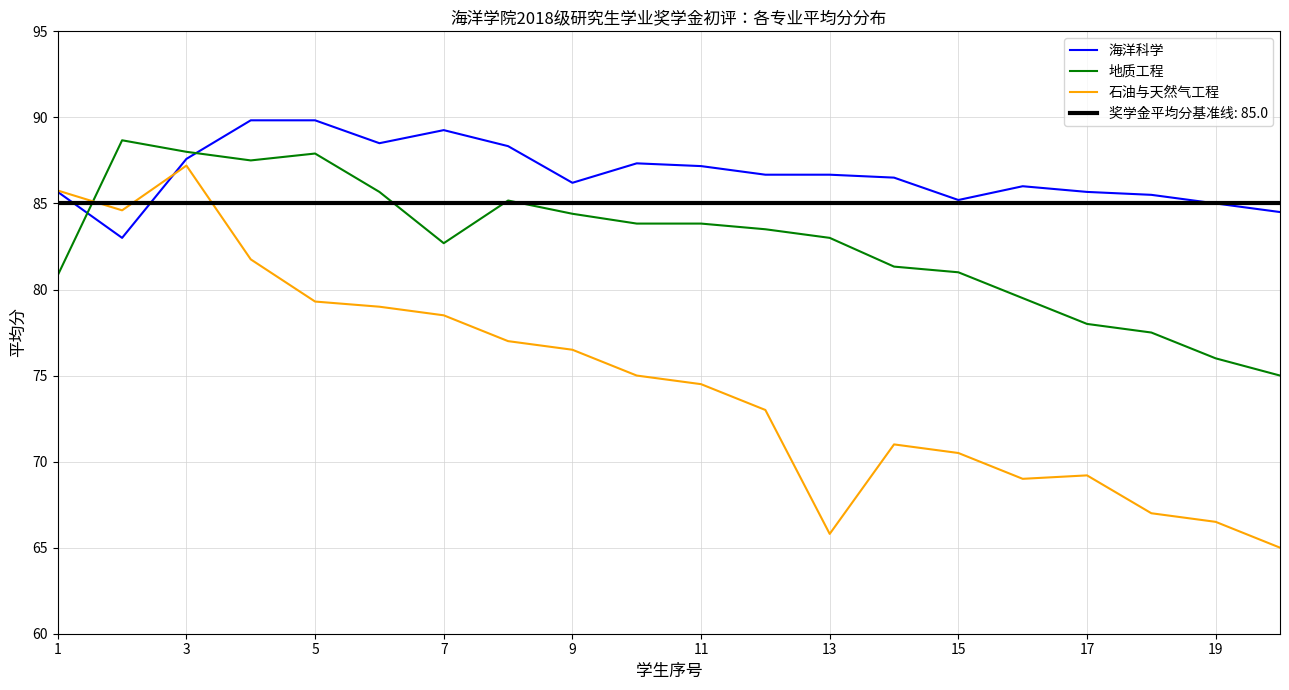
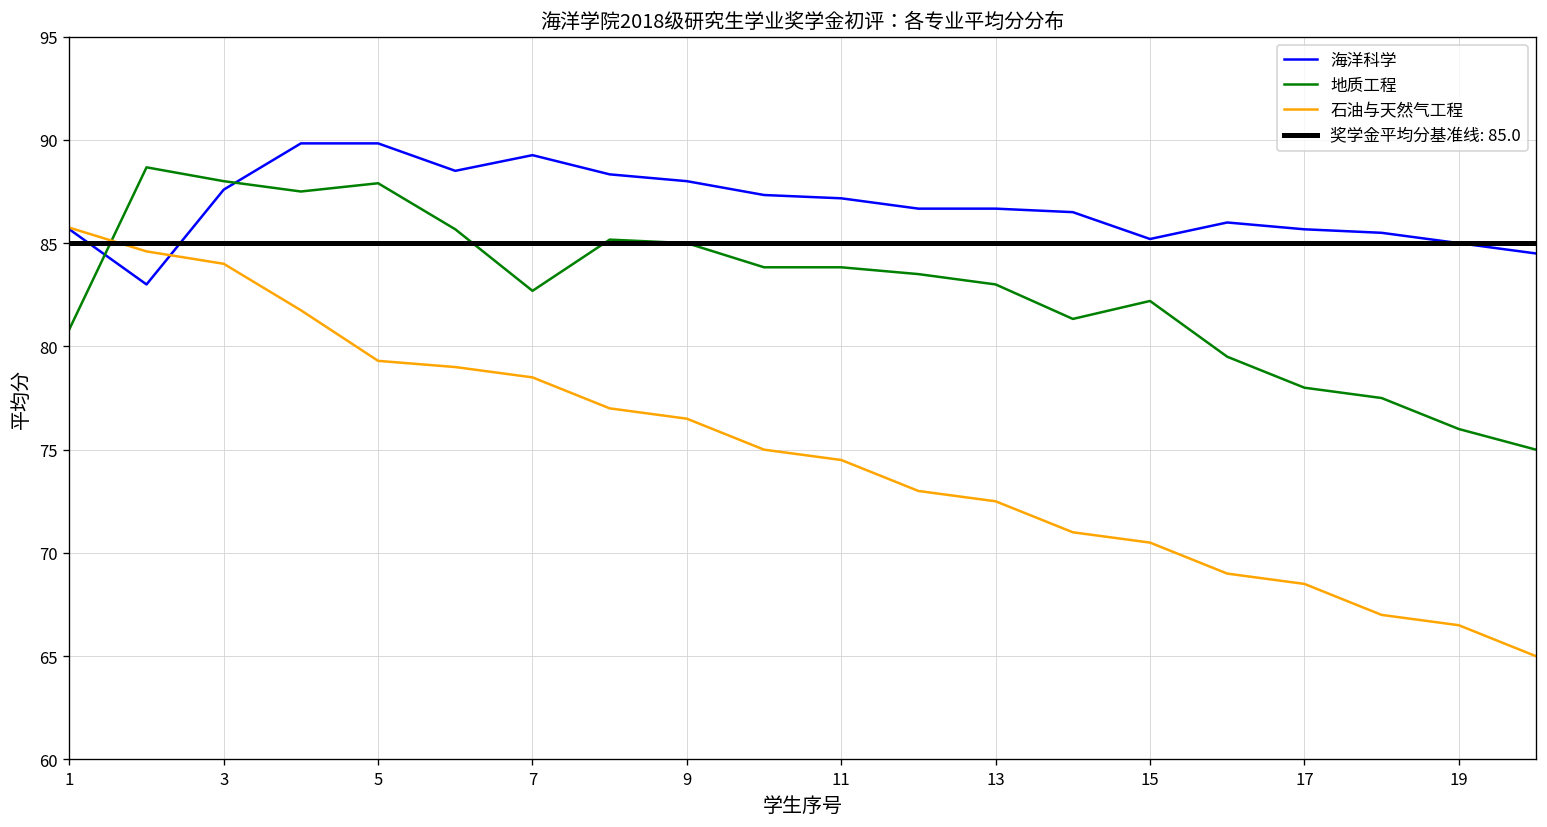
  {
    "海洋科学": {
      "3": 87.6,
      "5": 89.8,
      "7": 89.3,
-     "9": 86.2,
+     "9": 88.0,
      "11": 87.2,
      "13": 86.7,
      "15": 85.2,
      "17": 85.7,
      "19": 85.0
    },
    "地质工程": {
      "1": 80.8,
      "3": 88.0,
      "5": 87.9,
      "7": 82.7,
-     "9": 84.4,
+     "9": 85.0,
      "11": 83.8,
      "13": 83.0,
-     "15": 81.0,
+     "15": 82.2,
      "17": 78.0,
      "19": 76.0
    },
    "石油与天然气工程": {
-     "3": 87.2,
+     "3": 84.0,
      "5": 79.3,
      "7": 78.5,
      "9": 76.5,
      "11": 74.5,
-     "13": 65.8,
+     "13": 72.5,
      "15": 70.5,
-     "17": 69.2,
+     "17": 68.5,
      "19": 66.5
    }
  }
